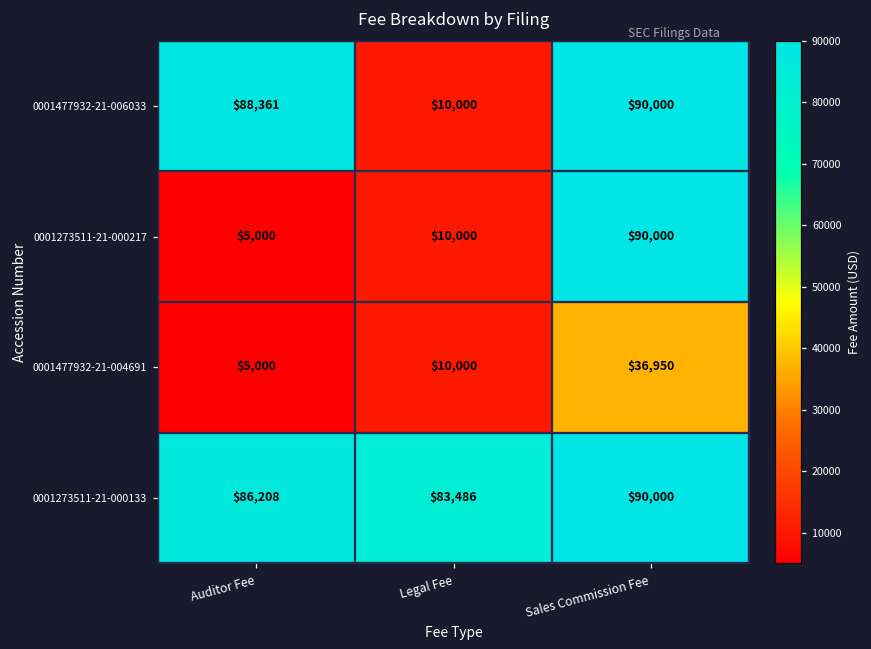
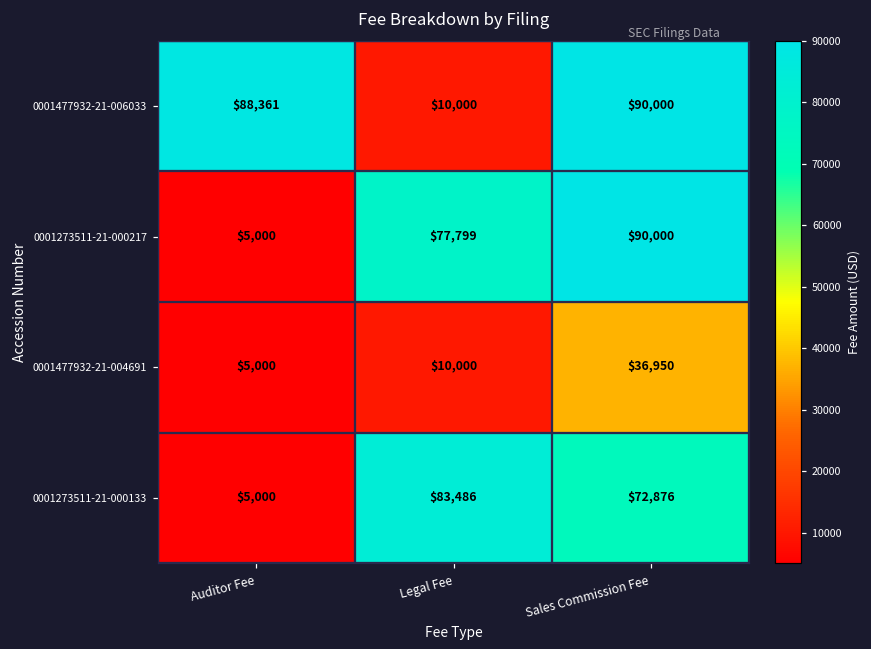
  {
    "0001477932-21-006033": {
      "Auditor Fee": "$88,361",
      "Legal Fee": "$10,000",
      "Sales Commission Fee": "$90,000"
    },
    "0001273511-21-000217": {
      "Auditor Fee": "$5,000",
-     "Legal Fee": "$10,000",
+     "Legal Fee": "$77,799",
      "Sales Commission Fee": "$90,000"
    },
    "0001477932-21-004691": {
      "Auditor Fee": "$5,000",
      "Legal Fee": "$10,000",
      "Sales Commission Fee": "$36,950"
    },
    "0001273511-21-000133": {
-     "Auditor Fee": "$86,208",
+     "Auditor Fee": "$5,000",
      "Legal Fee": "$83,486",
-     "Sales Commission Fee": "$90,000"
+     "Sales Commission Fee": "$72,876"
    }
  }
